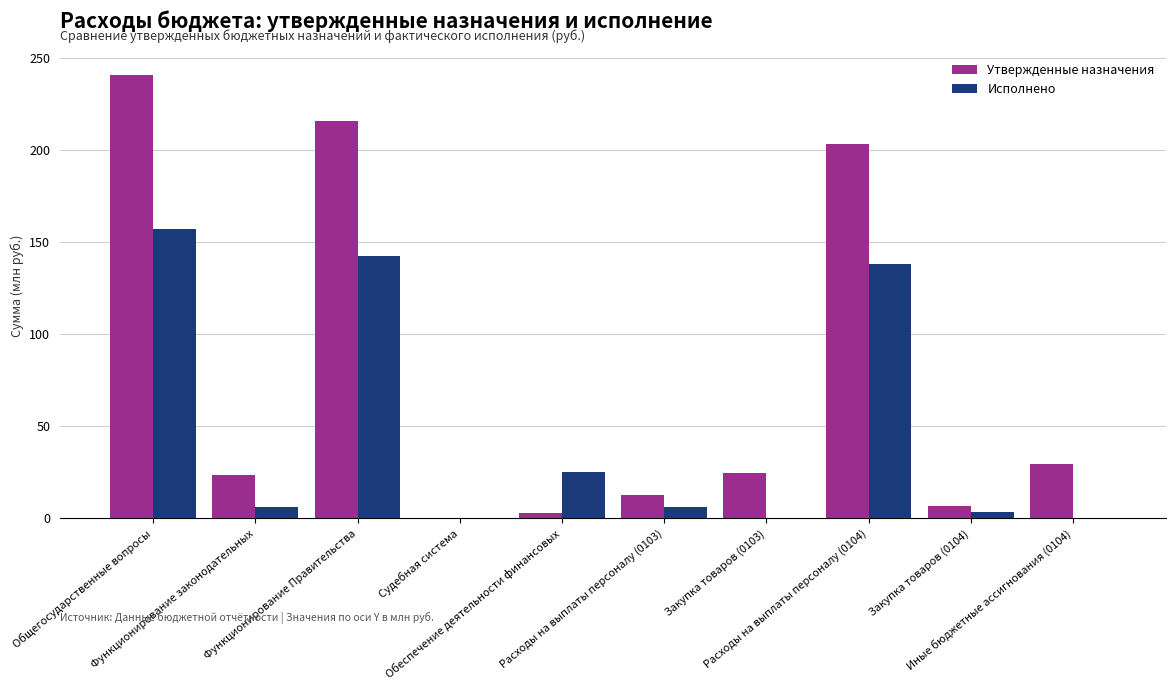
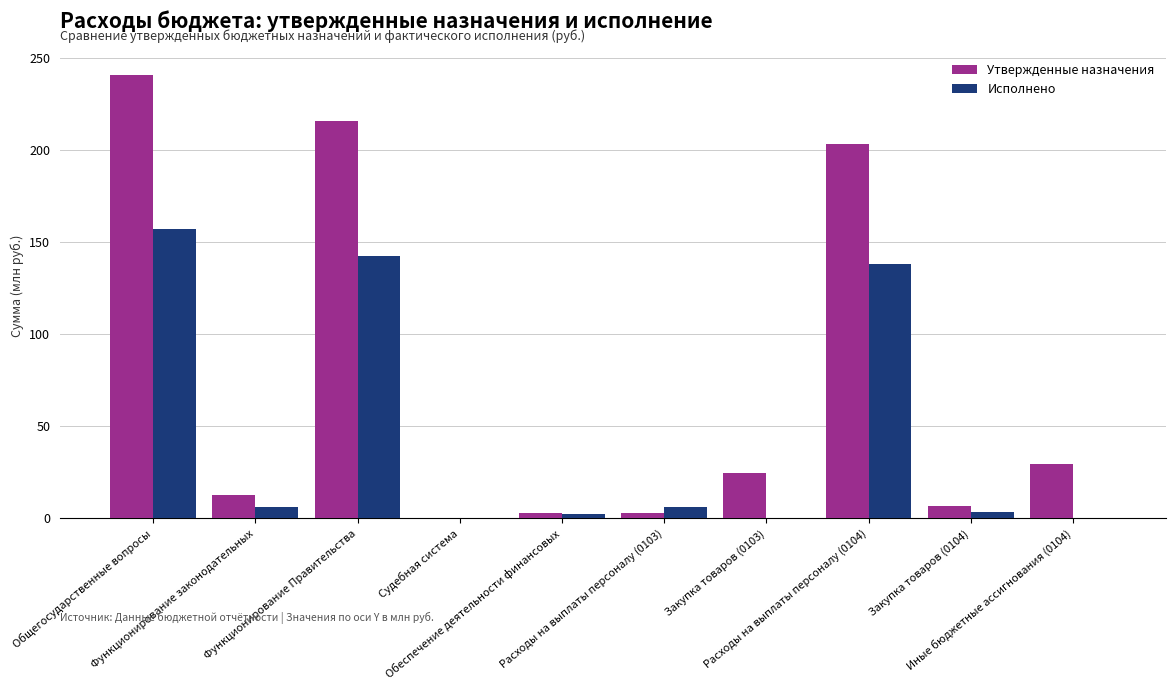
  {
    "Утвержденные назначения": {
      "Общегосударственные вопросы": 241,
-     "Функционирование законодательных": 24,
+     "Функционирование законодательных": 13,
      "Функционирование Правительства": 216,
      "Обеспечение деятельности финансовых": 3,
-     "Расходы на выплаты персоналу (0103)": 13,
+     "Расходы на выплаты персоналу (0103)": 3,
      "Закупка товаров (0103)": 25,
      "Расходы на выплаты персоналу (0104)": 203,
      "Закупка товаров (0104)": 7,
      "Иные бюджетные ассигнования (0104)": 30
    },
    "Исполнено": {
      "Общегосударственные вопросы": 157,
      "Функционирование законодательных": 6,
      "Функционирование Правительства": 143,
      "Судебная система": 0,
-     "Обеспечение деятельности финансовых": 25,
+     "Обеспечение деятельности финансовых": 2,
      "Расходы на выплаты персоналу (0103)": 6,
      "Расходы на выплаты персоналу (0104)": 138,
      "Закупка товаров (0104)": 4
    }
  }
